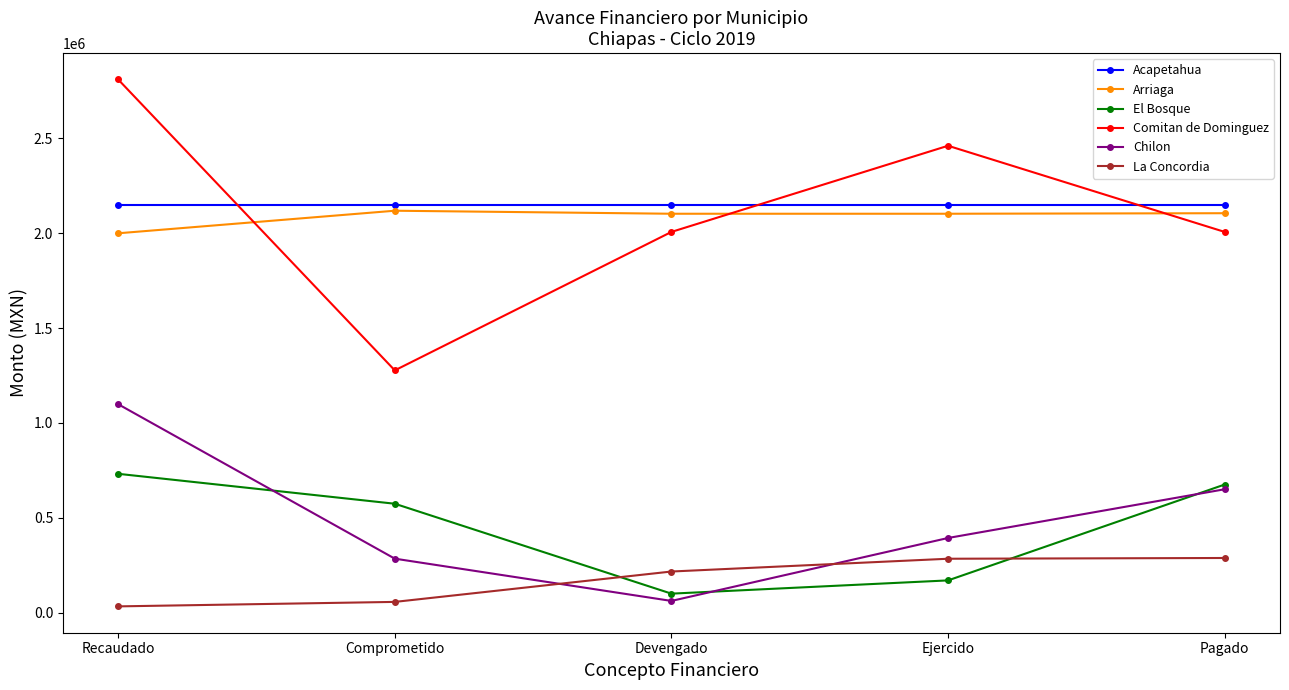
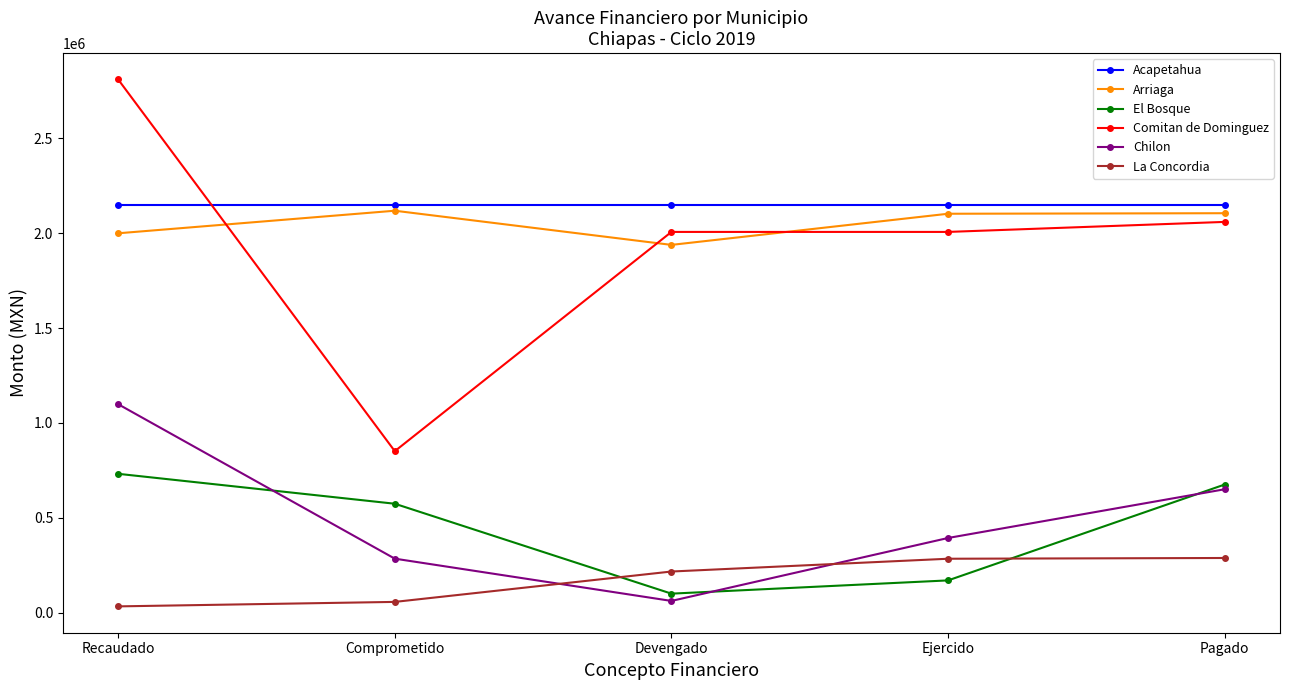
  {
    "Acapetahua": {
      "Recaudado": 2150000,
      "Comprometido": 2150000,
      "Devengado": 2150000,
      "Ejercido": 2150000,
      "Pagado": 2150000
    },
    "Arriaga": {
      "Recaudado": 2000000,
      "Comprometido": 2120000,
-     "Devengado": 2100000,
+     "Devengado": 1940000,
      "Ejercido": 2100000,
      "Pagado": 2110000
    },
    "El Bosque": {
      "Recaudado": 730000,
      "Comprometido": 570000,
      "Devengado": 100000,
      "Ejercido": 170000,
      "Pagado": 680000
    },
    "Comitan de Dominguez": {
      "Recaudado": 2810000,
-     "Comprometido": 1280000,
+     "Comprometido": 850000,
      "Devengado": 2010000,
-     "Ejercido": 2460000,
-     "Pagado": 2010000
+     "Ejercido": 2010000,
+     "Pagado": 2060000
    },
    "Chilon": {
      "Recaudado": 1100000,
      "Comprometido": 280000,
      "Devengado": 60000,
      "Ejercido": 390000,
      "Pagado": 650000
    },
    "La Concordia": {
      "Recaudado": 30000,
      "Comprometido": 60000,
      "Devengado": 220000,
      "Ejercido": 280000,
      "Pagado": 290000
    }
  }
